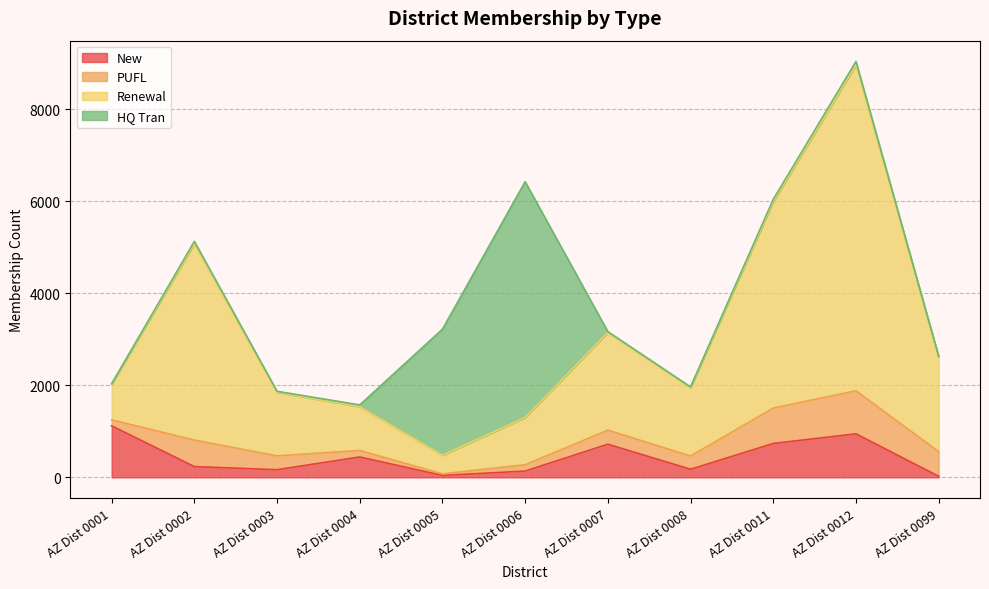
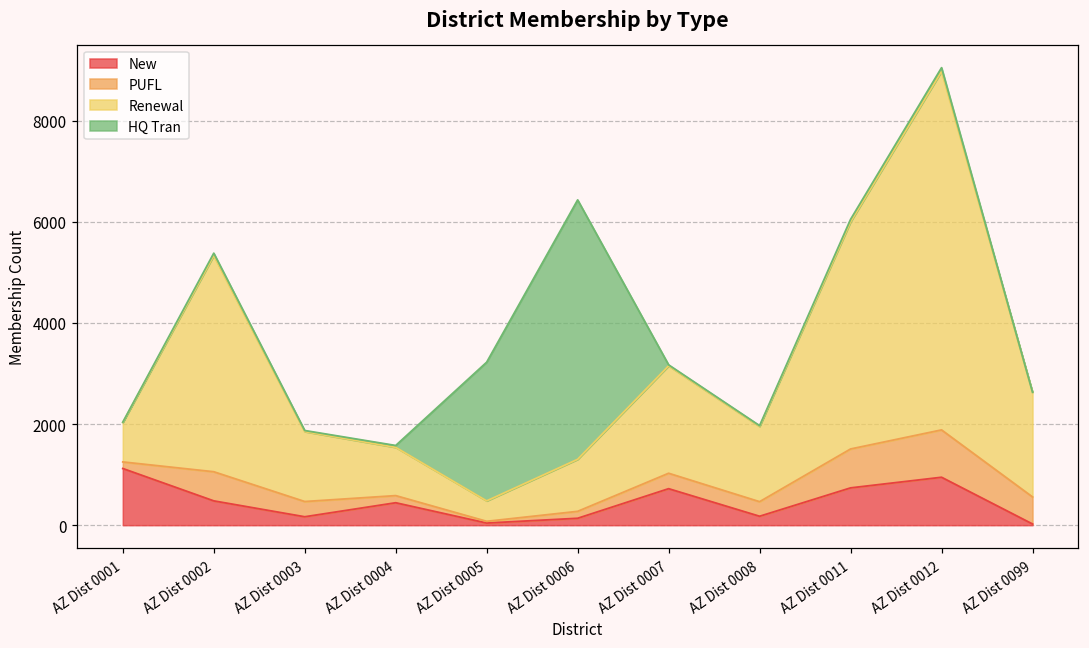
  {
    "New": {
      "AZ Dist 0001": 1100,
-     "AZ Dist 0002": 200,
+     "AZ Dist 0002": 500,
      "AZ Dist 0003": 200,
      "AZ Dist 0004": 400,
      "AZ Dist 0006": 100,
      "AZ Dist 0007": 700,
      "AZ Dist 0008": 200,
      "AZ Dist 0011": 700,
      "AZ Dist 0012": 900,
      "AZ Dist 0099": 0
    },
    "HQ Tran": {
      "AZ Dist 0005": 2700,
      "AZ Dist 0006": 5100,
      "AZ Dist 0012": 100
    }
  }
